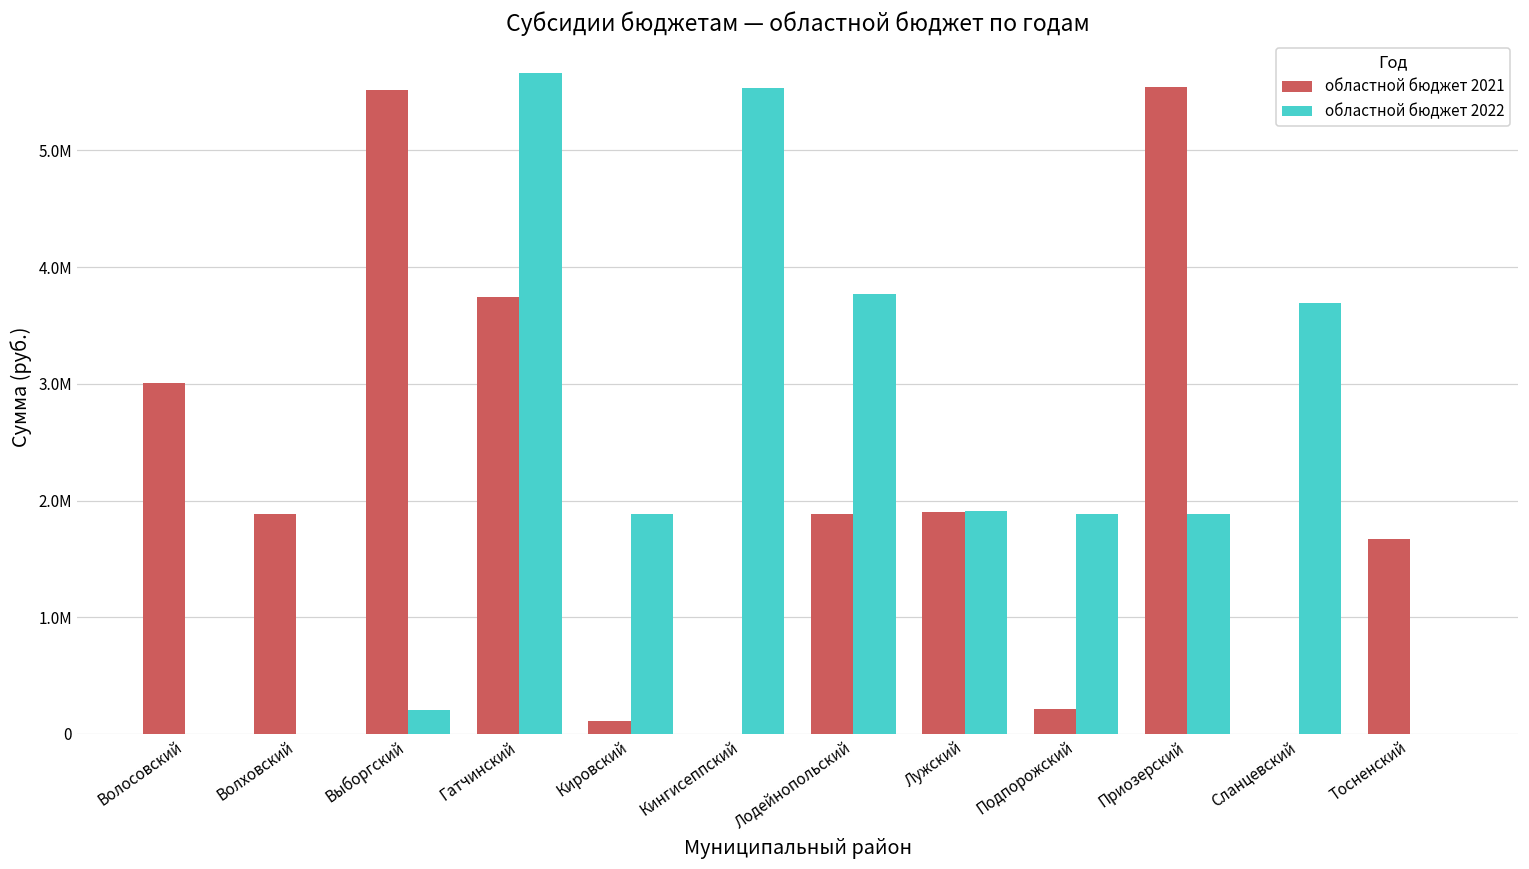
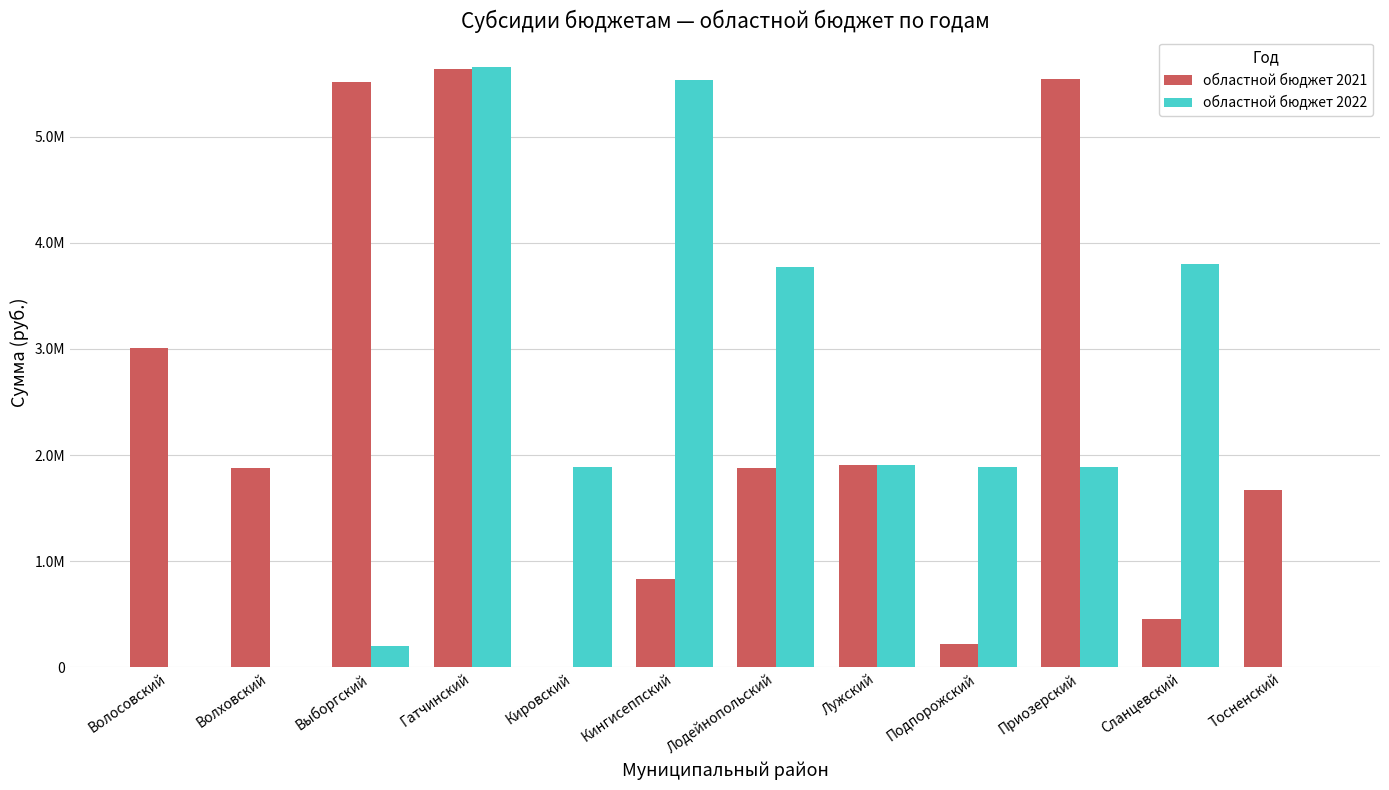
  {
    "областной бюджет 2021": {
      "Волосовский": 3010000,
      "Волховский": 1880000,
      "Выборгский": 5520000,
-     "Гатчинский": 3740000,
-     "Кировский": 110000,
-     "Кингисеппский": 0,
+     "Гатчинский": 5640000,
+     "Кировский": 0,
+     "Кингисеппский": 830000,
      "Лодейнопольский": 1880000,
      "Лужский": 1900000,
      "Подпорожский": 210000,
      "Приозерский": 5540000,
-     "Сланцевский": 0,
+     "Сланцевский": 460000,
      "Тосненский": 1670000
    },
    "областной бюджет 2022": {
      "Волосовский": 0,
      "Волховский": 0,
      "Выборгский": 200000,
      "Гатчинский": 5660000,
      "Кировский": 1890000,
      "Кингисеппский": 5530000,
      "Лодейнопольский": 3770000,
      "Лужский": 1910000,
      "Подпорожский": 1890000,
      "Приозерский": 1890000,
-     "Сланцевский": 3690000,
+     "Сланцевский": 3800000,
      "Тосненский": 0
    }
  }
